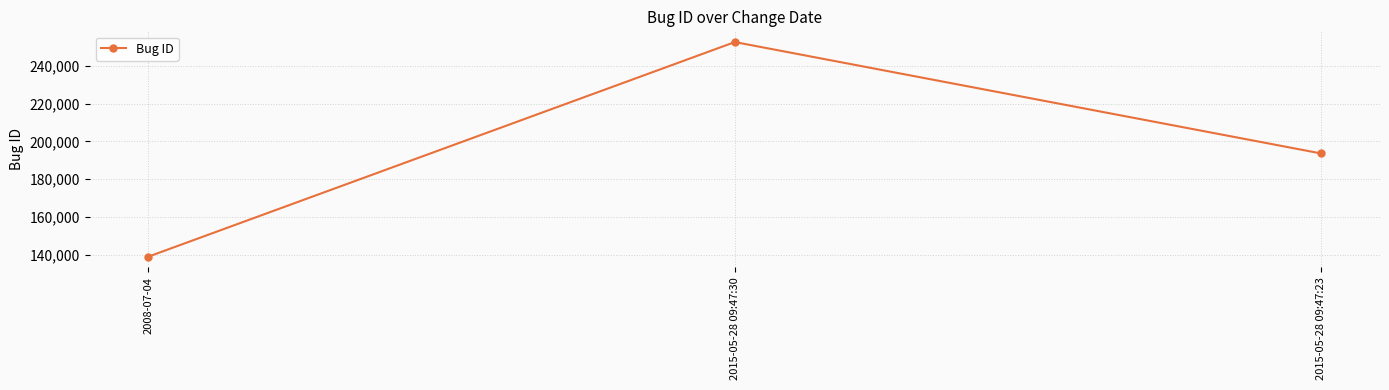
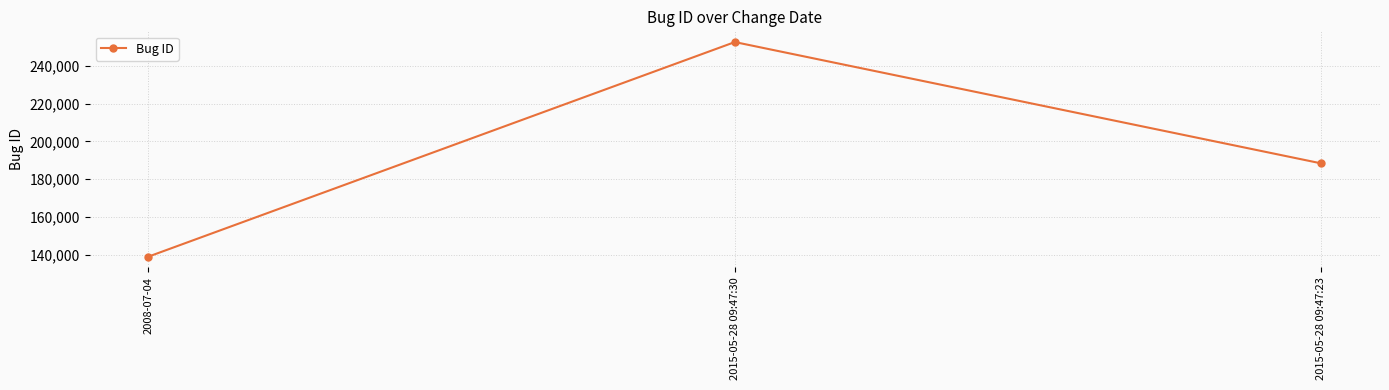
  {
    "2008-07-04": "139,000",
    "2015-05-28 09:47:30": "253,000",
-   "2015-05-28 09:47:23": "194,000"
+   "2015-05-28 09:47:23": "188,000"
  }
